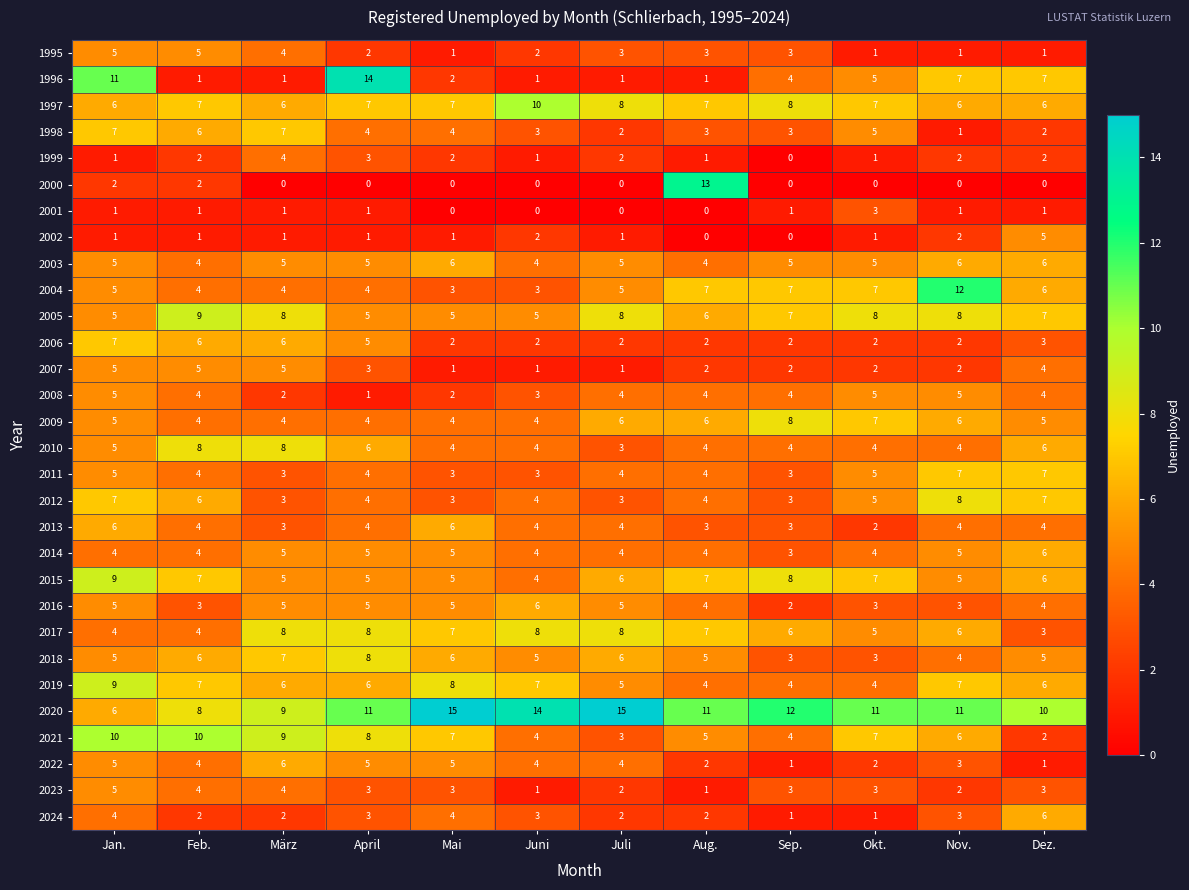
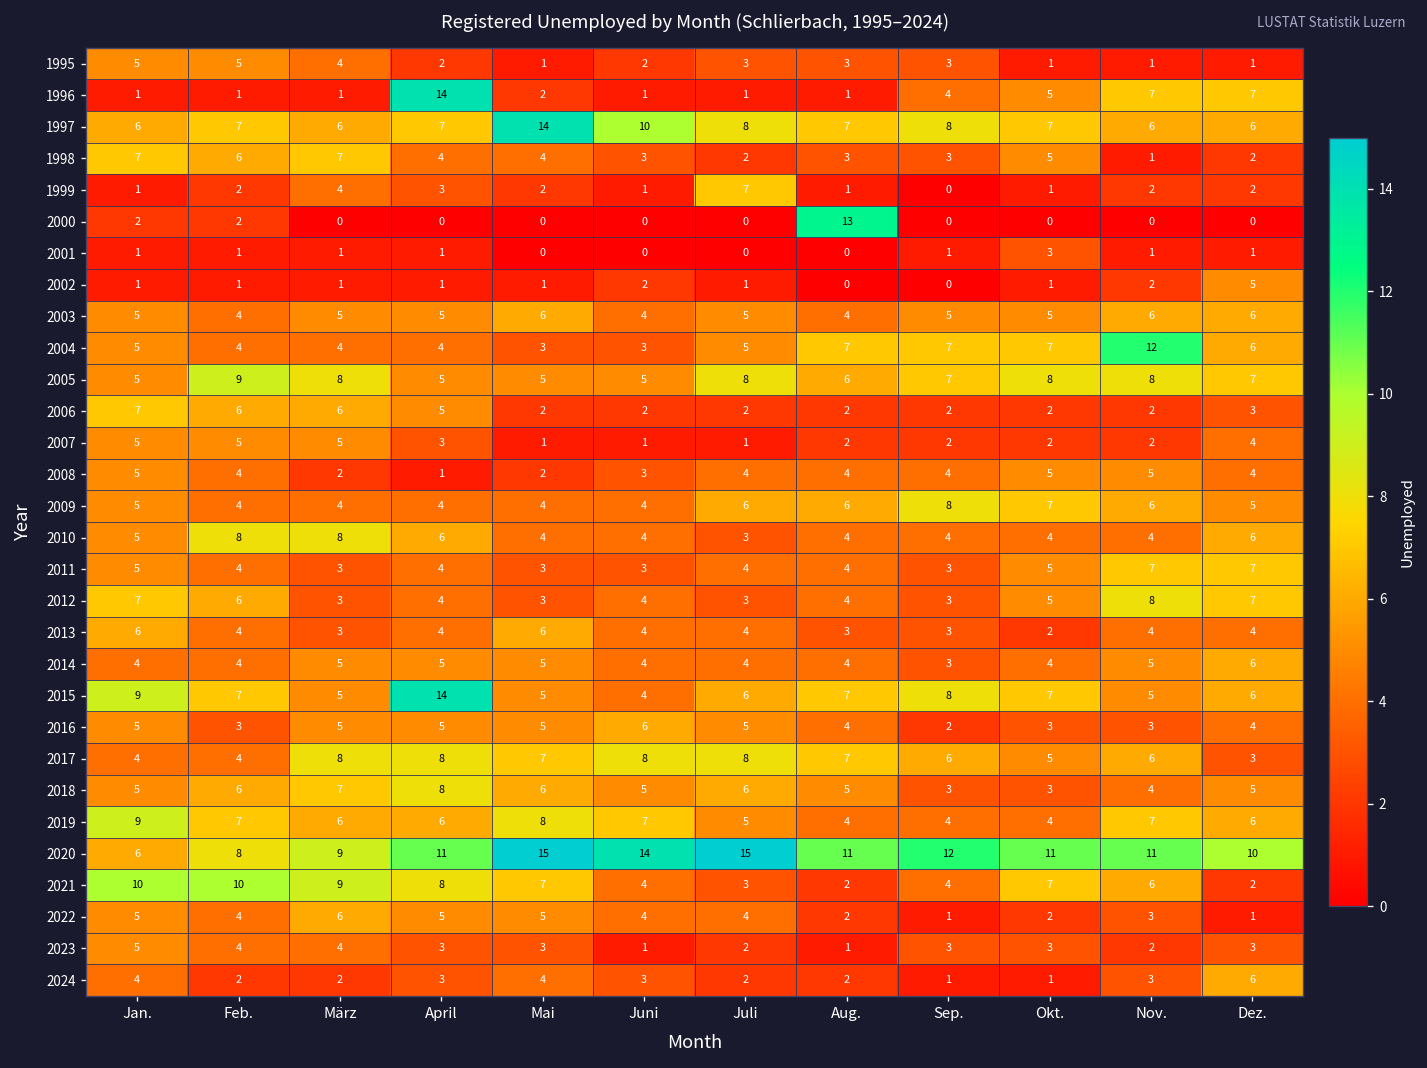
  {
    "1996": {
-     "Jan.": 11,
+     "Jan.": 1,
      "Feb.": 1,
      "März": 1,
      "April": 14,
      "Mai": 2,
      "Juni": 1,
      "Juli": 1,
      "Aug.": 1,
      "Sep.": 4,
      "Okt.": 5,
      "Nov.": 7,
      "Dez.": 7
    },
    "1997": {
      "Jan.": 6,
      "Feb.": 7,
      "März": 6,
      "April": 7,
-     "Mai": 7,
+     "Mai": 14,
      "Juni": 10,
      "Juli": 8,
      "Aug.": 7,
      "Sep.": 8,
      "Okt.": 7,
      "Nov.": 6,
      "Dez.": 6
    },
    "1999": {
      "Jan.": 1,
      "Feb.": 2,
      "März": 4,
      "April": 3,
      "Mai": 2,
      "Juni": 1,
-     "Juli": 2,
+     "Juli": 7,
      "Aug.": 1,
      "Sep.": 0,
      "Okt.": 1,
      "Nov.": 2,
      "Dez.": 2
    },
    "2015": {
      "Jan.": 9,
      "Feb.": 7,
      "März": 5,
-     "April": 5,
+     "April": 14,
      "Mai": 5,
      "Juni": 4,
      "Juli": 6,
      "Aug.": 7,
      "Sep.": 8,
      "Okt.": 7,
      "Nov.": 5,
      "Dez.": 6
    },
    "2021": {
      "Jan.": 10,
      "Feb.": 10,
      "März": 9,
      "April": 8,
      "Mai": 7,
      "Juni": 4,
      "Juli": 3,
-     "Aug.": 5,
+     "Aug.": 2,
      "Sep.": 4,
      "Okt.": 7,
      "Nov.": 6,
      "Dez.": 2
    }
  }
